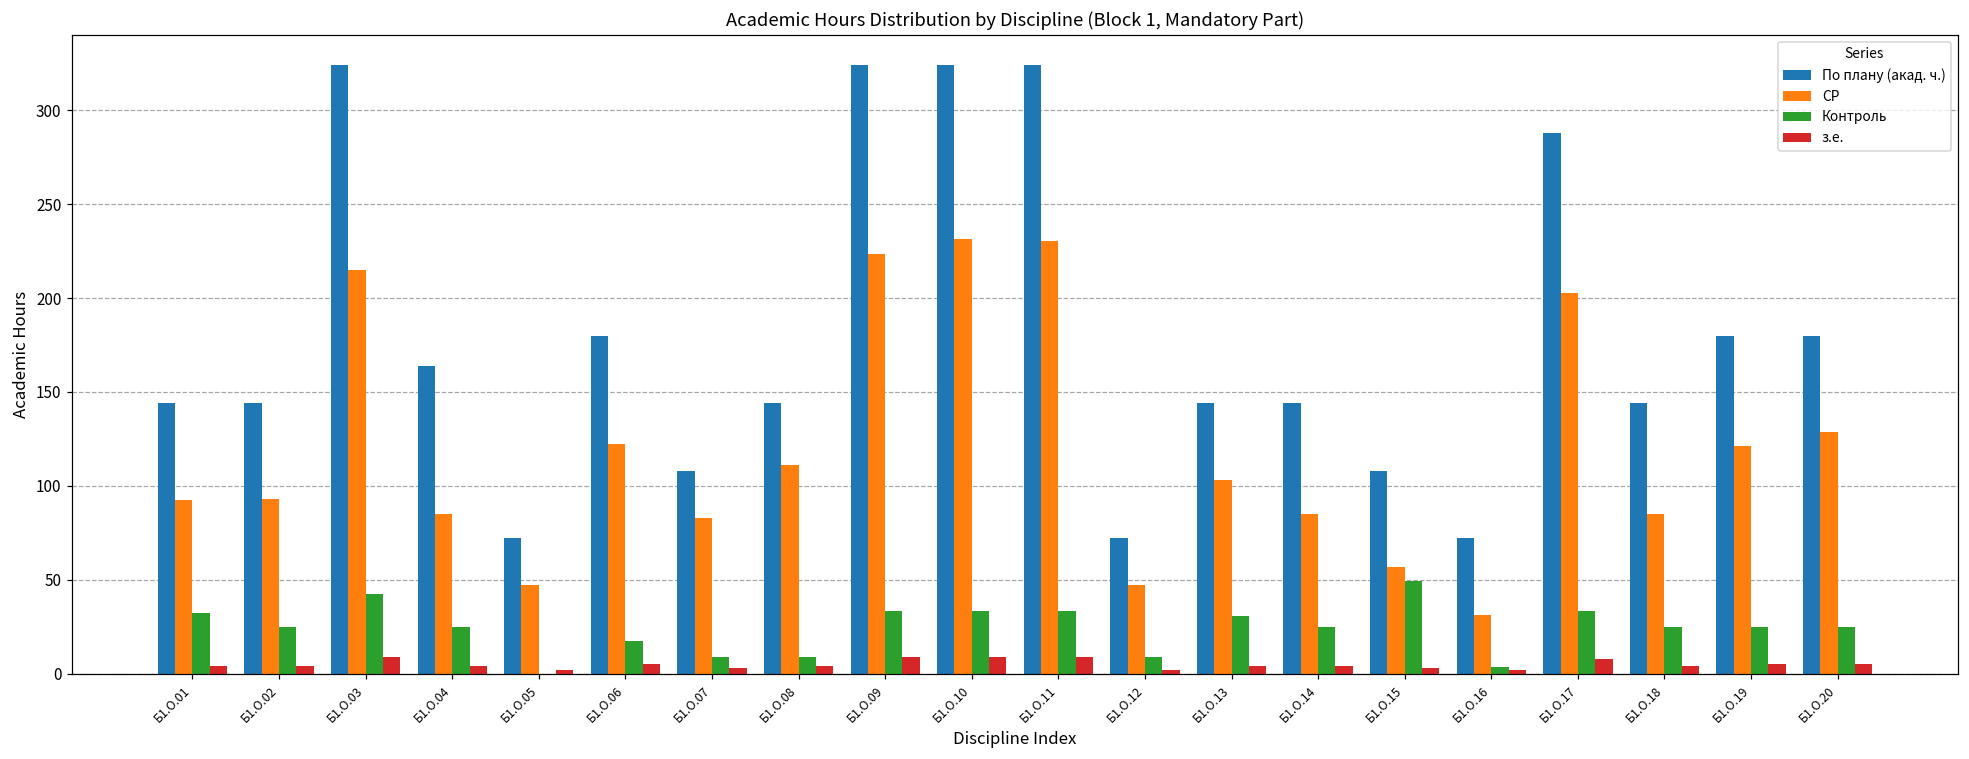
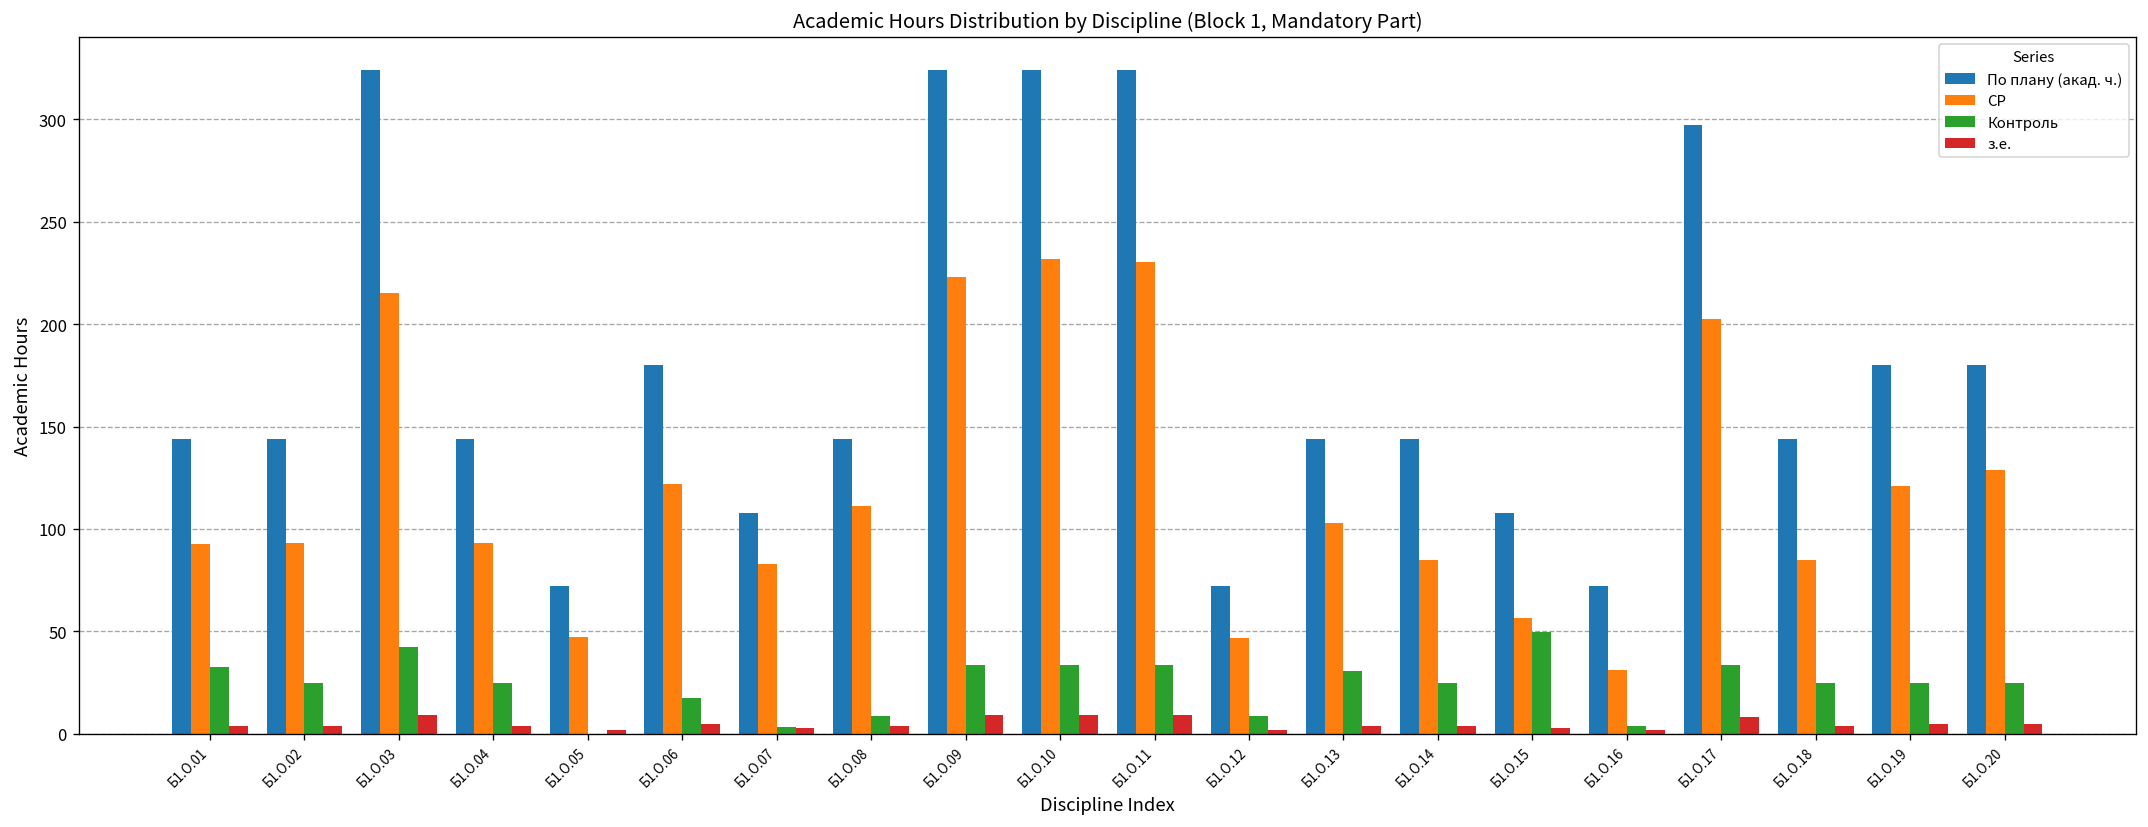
  {
    "По плану (акад. ч.)": {
      "Б1.О.01": 144,
      "Б1.О.02": 144,
      "Б1.О.03": 324,
-     "Б1.О.04": 164,
+     "Б1.О.04": 144,
      "Б1.О.05": 72,
      "Б1.О.06": 180,
      "Б1.О.07": 108,
      "Б1.О.08": 144,
      "Б1.О.09": 324,
      "Б1.О.10": 324,
      "Б1.О.11": 324,
      "Б1.О.12": 72,
      "Б1.О.13": 144,
      "Б1.О.14": 144,
      "Б1.О.15": 108,
      "Б1.О.16": 72,
-     "Б1.О.17": 288,
+     "Б1.О.17": 297,
      "Б1.О.18": 144,
      "Б1.О.19": 180,
      "Б1.О.20": 180
    },
    "СР": {
      "Б1.О.01": 93,
      "Б1.О.02": 93,
      "Б1.О.03": 215,
-     "Б1.О.04": 85,
+     "Б1.О.04": 93,
      "Б1.О.05": 47,
      "Б1.О.06": 122,
      "Б1.О.07": 83,
      "Б1.О.08": 111,
      "Б1.О.09": 223,
      "Б1.О.10": 232,
      "Б1.О.11": 231,
      "Б1.О.12": 47,
      "Б1.О.13": 103,
      "Б1.О.14": 85,
      "Б1.О.15": 57,
      "Б1.О.16": 31,
      "Б1.О.17": 203,
      "Б1.О.18": 85,
      "Б1.О.19": 121,
      "Б1.О.20": 129
    },
    "Контроль": {
      "Б1.О.01": 32,
      "Б1.О.02": 25,
      "Б1.О.03": 42,
      "Б1.О.04": 25,
      "Б1.О.05": 0,
      "Б1.О.06": 18,
-     "Б1.О.07": 9,
+     "Б1.О.07": 3,
      "Б1.О.08": 9,
      "Б1.О.09": 33,
      "Б1.О.10": 33,
      "Б1.О.11": 33,
      "Б1.О.12": 9,
      "Б1.О.13": 31,
      "Б1.О.14": 25,
      "Б1.О.15": 50,
      "Б1.О.16": 4,
      "Б1.О.17": 33,
      "Б1.О.18": 25,
      "Б1.О.19": 25,
      "Б1.О.20": 25
    },
    "з.е.": {
      "Б1.О.01": 4,
      "Б1.О.02": 4,
      "Б1.О.03": 9,
      "Б1.О.04": 4,
      "Б1.О.05": 2,
      "Б1.О.06": 5,
      "Б1.О.07": 3,
      "Б1.О.08": 4,
      "Б1.О.09": 9,
      "Б1.О.10": 9,
      "Б1.О.11": 9,
      "Б1.О.12": 2,
      "Б1.О.13": 4,
      "Б1.О.14": 4,
      "Б1.О.15": 3,
      "Б1.О.16": 2,
      "Б1.О.17": 8,
      "Б1.О.18": 4,
      "Б1.О.19": 5,
      "Б1.О.20": 5
    }
  }
